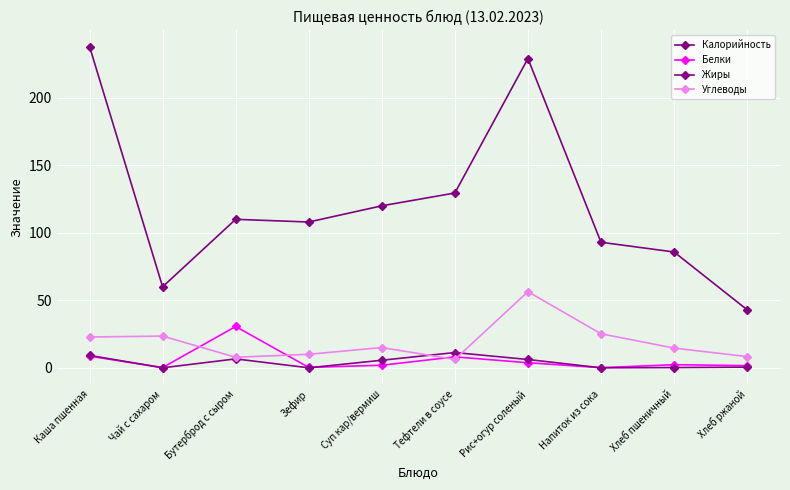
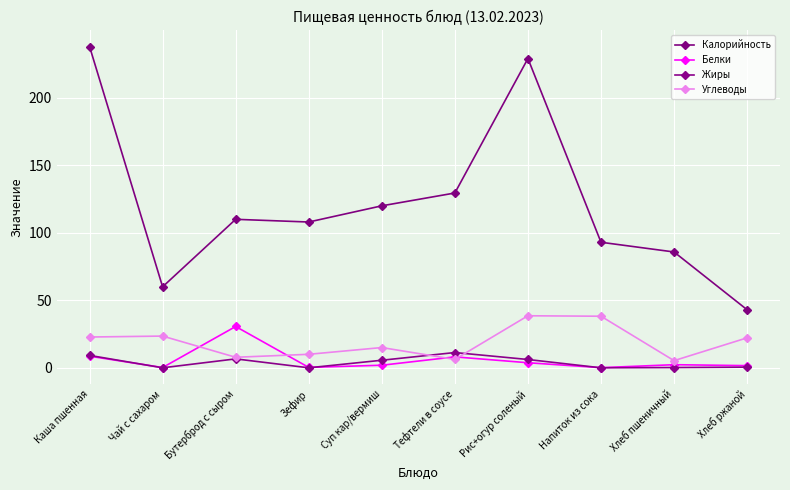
  {
    "Белки": {
      "Бутерброд с сыром": 31,
      "Суп кар/вермиш": 2,
      "Рис+огур соленый": 4,
      "Хлеб пшеничный": 2
    },
    "Углеводы": {
      "Каша пшенная": 23,
      "Чай с сахаром": 24,
      "Зефир": 10,
      "Суп кар/вермиш": 15,
-     "Рис+огур соленый": 56,
-     "Напиток из сока": 25,
-     "Хлеб пшеничный": 15,
-     "Хлеб ржаной": 8
+     "Рис+огур соленый": 39,
+     "Напиток из сока": 38,
+     "Хлеб пшеничный": 5,
+     "Хлеб ржаной": 22
    }
  }
